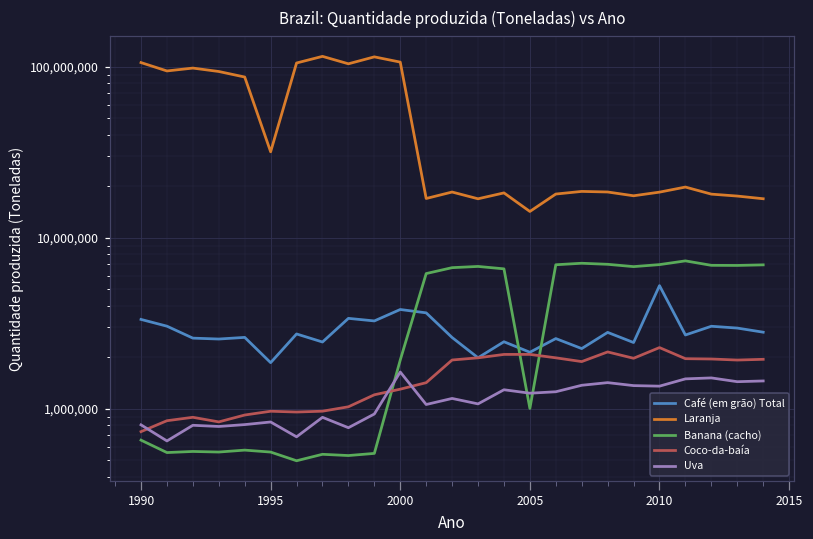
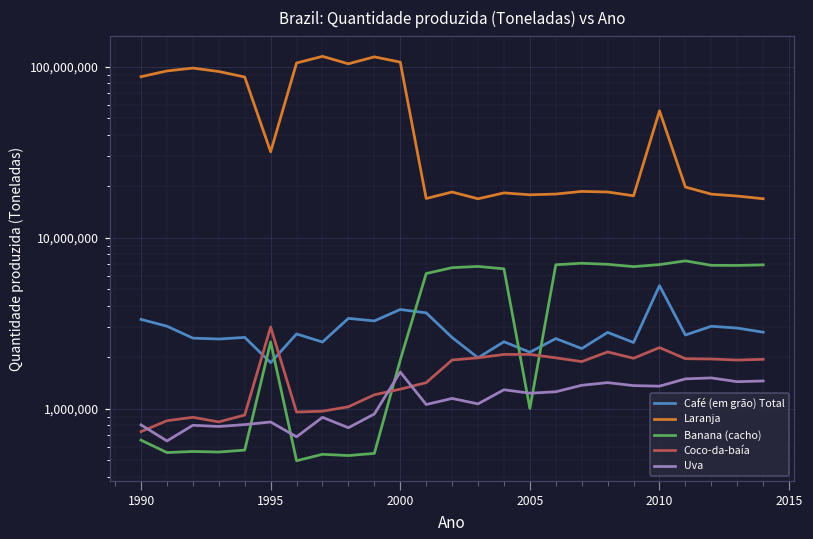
  {
    "Café (em grão) Total": {
      "1990": "3,300,000",
      "1995": "1,900,000",
      "2000": "3,800,000",
      "2010": "5,300,000"
    },
    "Laranja": {
-     "1990": "110,000,000",
+     "1990": "90,000,000",
      "1995": "32,000,000",
      "2000": "110,000,000",
-     "2005": "14,000,000",
-     "2010": "19,000,000"
+     "2005": "18,000,000",
+     "2010": "55,000,000"
    },
    "Banana (cacho)": {
      "1990": "660,000",
-     "1995": "560,000",
+     "1995": "2,500,000",
      "2000": "1,900,000",
      "2005": "1,000,000",
      "2010": "7,000,000"
    },
    "Coco-da-baía": {
      "1990": "700,000",
-     "1995": "1,000,000",
+     "1995": "3,000,000",
      "2000": "1,300,000",
      "2010": "2,300,000"
    },
    "Uva": {
      "1990": "800,000",
      "1995": "800,000",
      "2000": "1,600,000",
      "2005": "1,200,000",
      "2010": "1,400,000"
    }
  }
